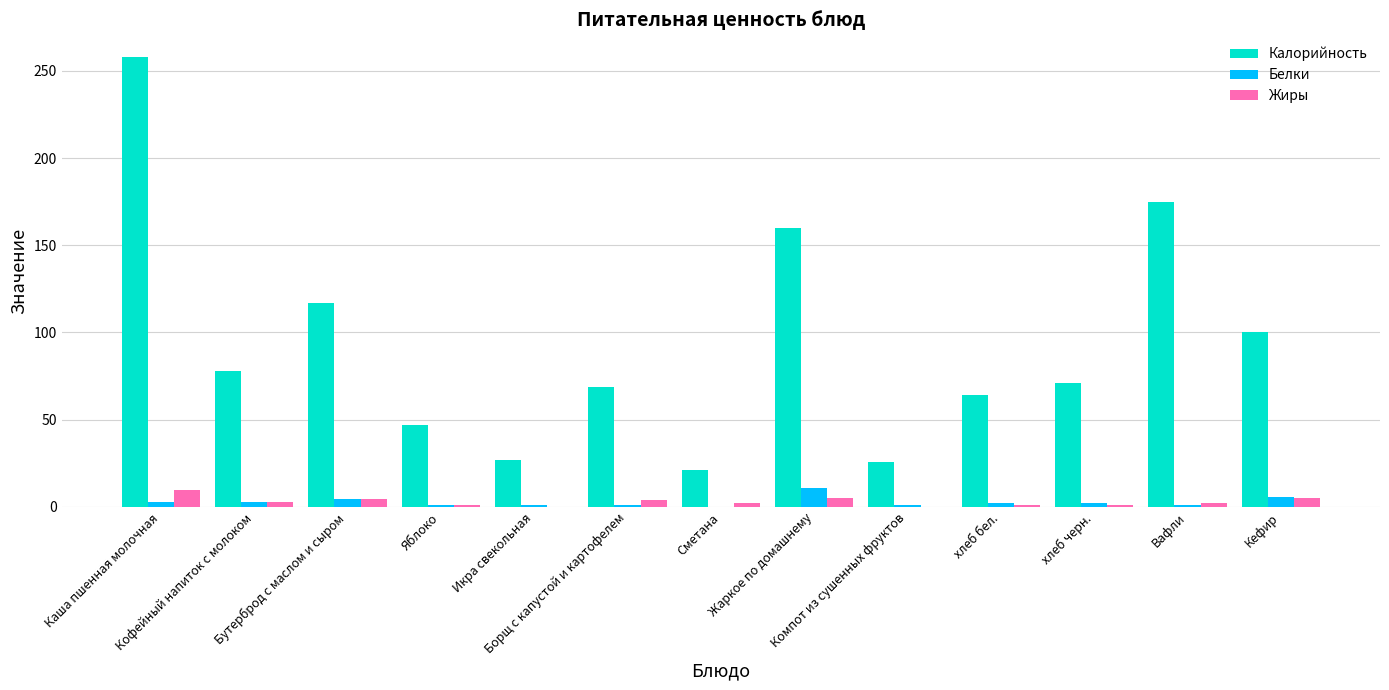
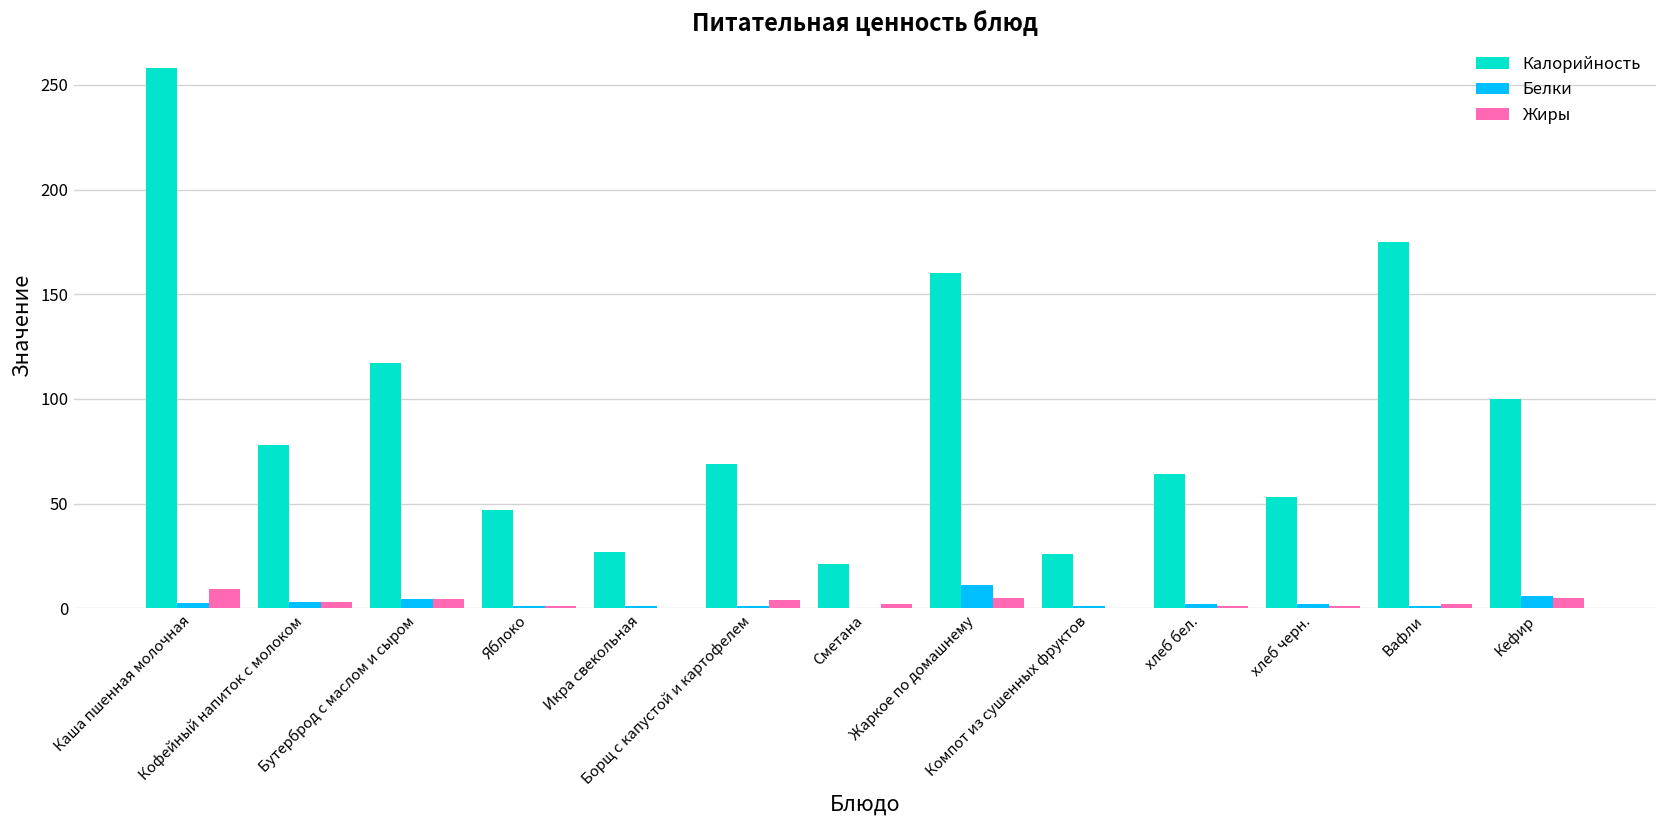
  {
    "Калорийность": {
      "Каша пшенная молочная": 258,
      "Кофейный напиток с молоком": 78,
      "Бутерброд с маслом и сыром": 117,
      "Яблоко": 47,
      "Икра свекольная": 27,
      "Борщ с капустой и картофелем": 69,
      "Сметана": 21,
      "Жаркое по домашнему": 160,
      "Компот из сушенных фруктов": 26,
      "хлеб бел.": 64,
-     "хлеб черн.": 71,
+     "хлеб черн.": 53,
      "Вафли": 175,
      "Кефир": 100
    },
    "Белки": {
      "Каша пшенная молочная": 3,
      "Кофейный напиток с молоком": 3,
      "Бутерброд с маслом и сыром": 5,
      "Жаркое по домашнему": 11,
      "хлеб бел.": 2,
      "хлеб черн.": 2,
      "Кефир": 6
    },
    "Жиры": {
      "Каша пшенная молочная": 9,
      "Кофейный напиток с молоком": 3,
      "Бутерброд с маслом и сыром": 5,
      "Икра свекольная": 0,
      "Борщ с капустой и картофелем": 4,
      "Сметана": 2,
      "Жаркое по домашнему": 5,
      "Вафли": 2,
      "Кефир": 5
    }
  }
